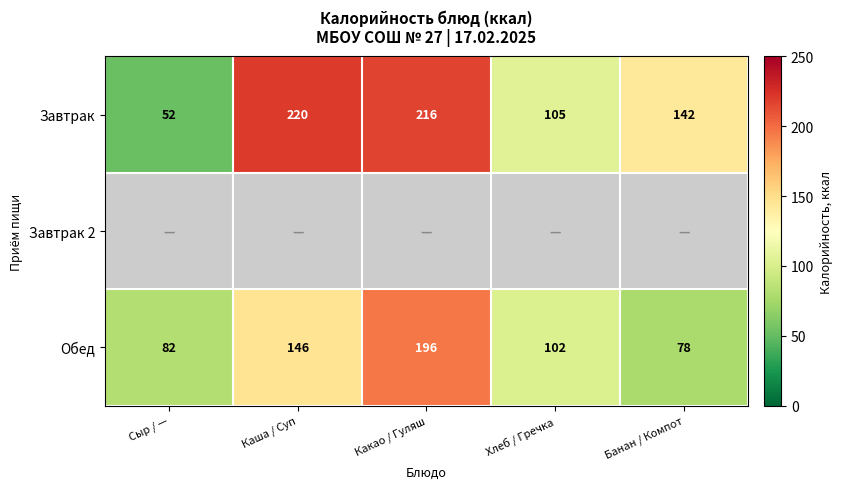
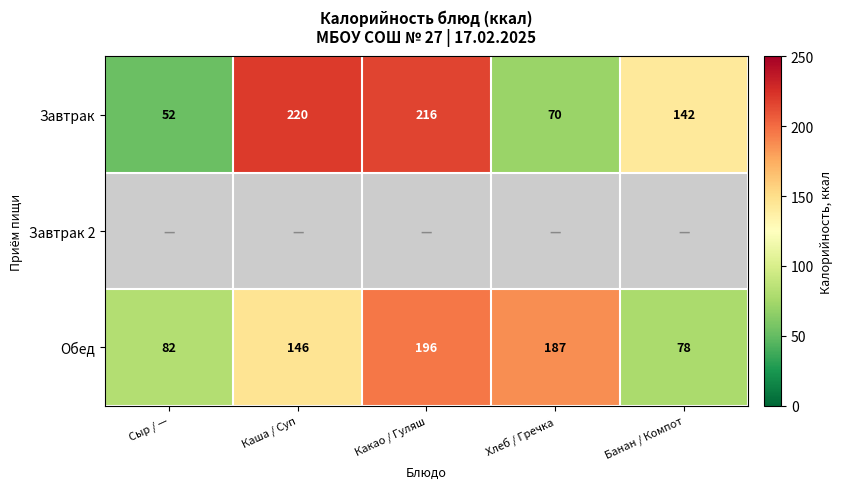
  {
    "Завтрак": {
      "Сыр / —": 52,
      "Каша / Суп": 220,
      "Какао / Гуляш": 216,
-     "Хлеб / Гречка": 105,
+     "Хлеб / Гречка": 70,
      "Банан / Компот": 142
    },
    "Обед": {
      "Сыр / —": 82,
      "Каша / Суп": 146,
      "Какао / Гуляш": 196,
-     "Хлеб / Гречка": 102,
+     "Хлеб / Гречка": 187,
      "Банан / Компот": 78
    }
  }
